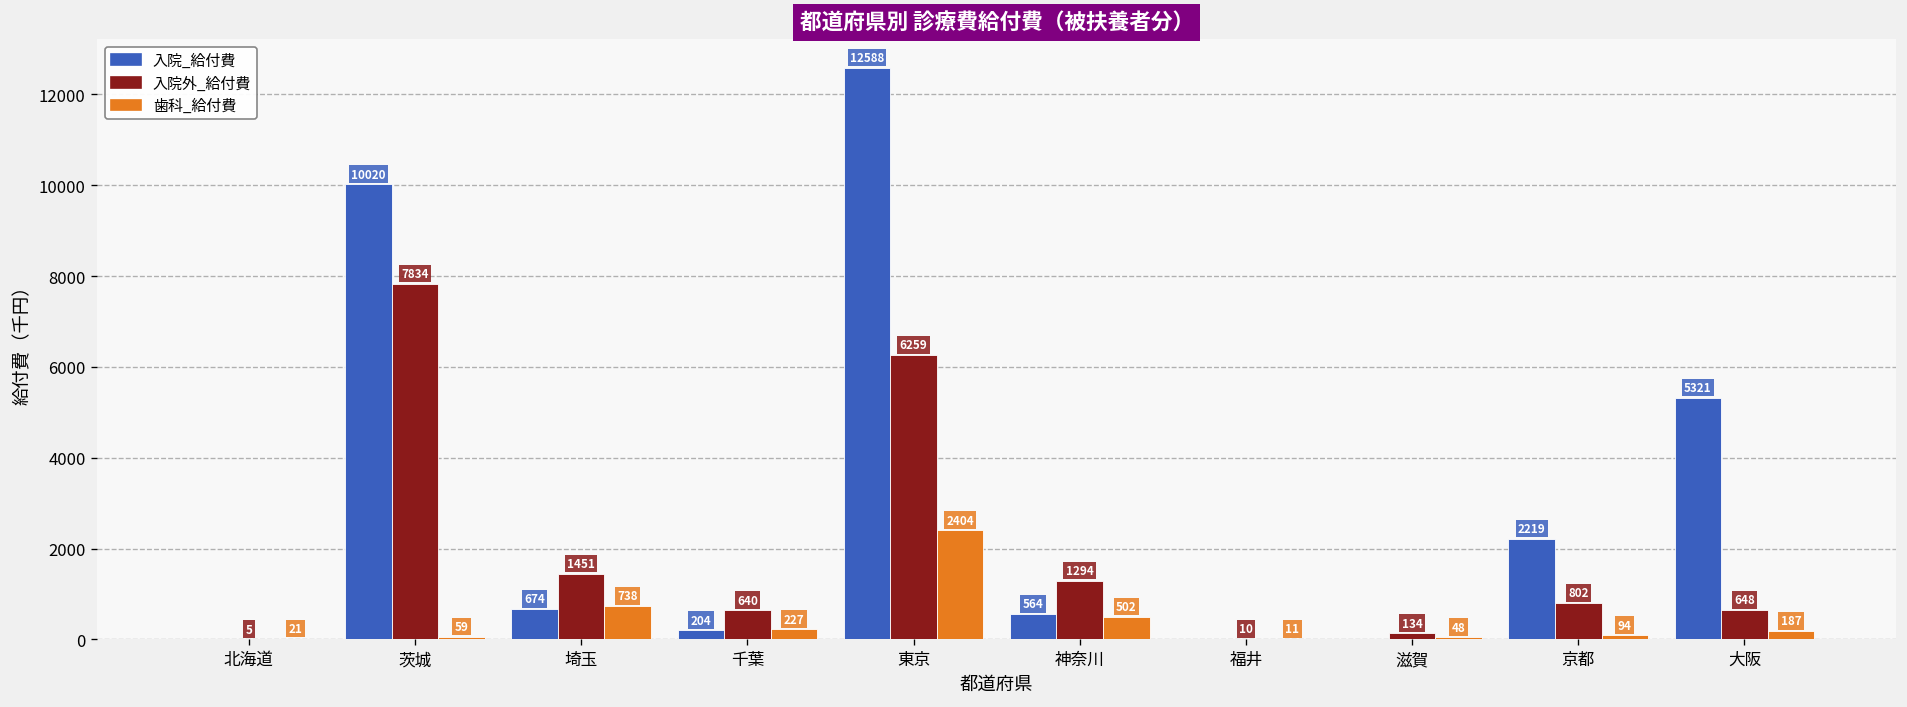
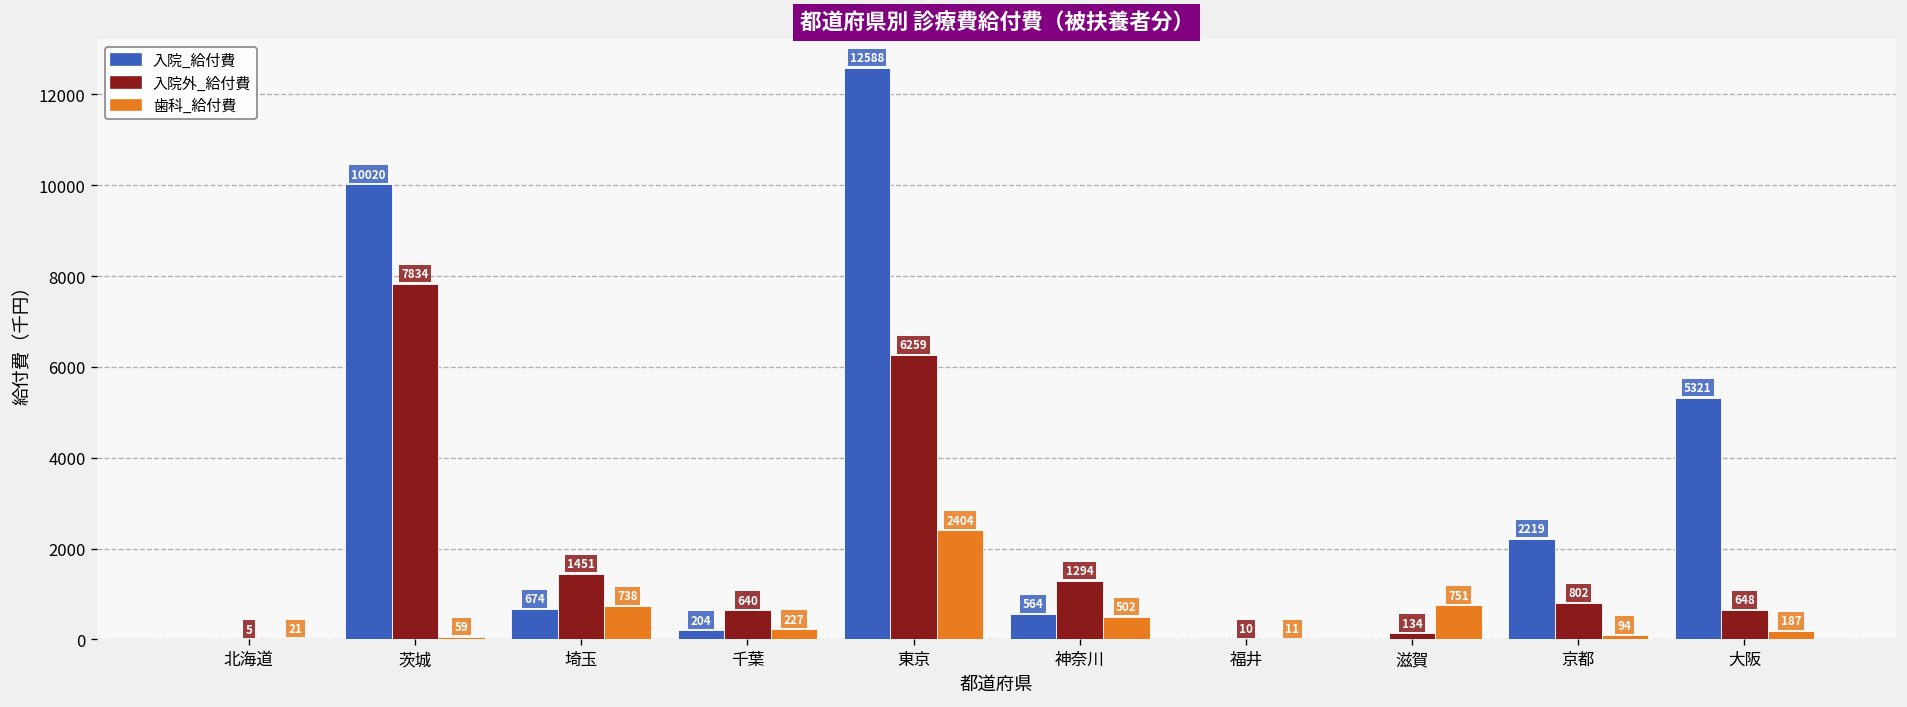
  {
    "入院_給付費": {
      "北海道": 0,
      "福井": 0,
      "滋賀": 0
    },
    "歯科_給付費": {
-     "滋賀": 48
+     "滋賀": 751
    }
  }
